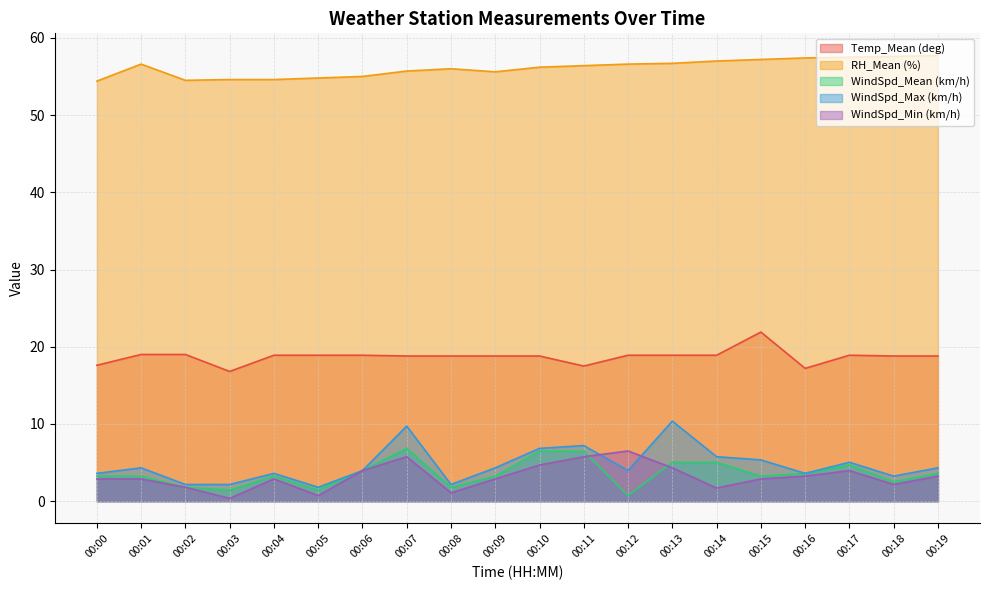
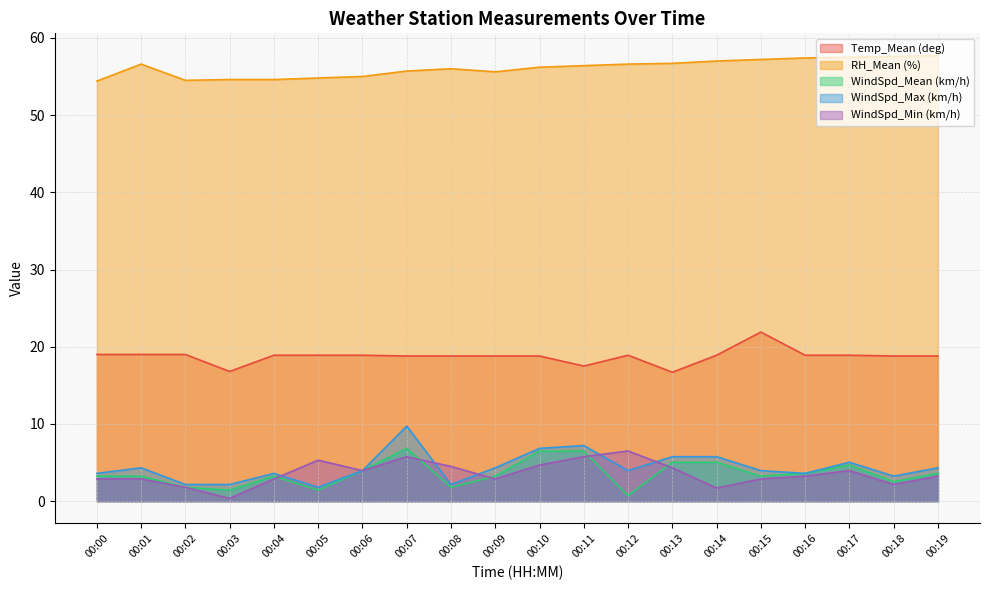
  {
    "Temp_Mean (deg)": {
-     "00:00": 18,
+     "00:00": 19,
      "00:01": 19,
      "00:02": 19,
      "00:03": 17,
      "00:04": 19,
      "00:05": 19,
      "00:06": 19,
      "00:07": 19,
      "00:08": 19,
      "00:09": 19,
      "00:10": 19,
      "00:11": 18,
      "00:12": 19,
-     "00:13": 19,
+     "00:13": 17,
      "00:14": 19,
      "00:15": 22,
-     "00:16": 17,
+     "00:16": 19,
      "00:17": 19,
      "00:18": 19,
      "00:19": 19
    },
    "RH_Mean (%)": {
      "00:00": 54,
      "00:01": 57,
      "00:02": 55,
      "00:03": 55,
      "00:04": 55,
      "00:05": 55,
      "00:06": 55,
      "00:07": 56,
      "00:08": 56,
      "00:09": 56,
      "00:10": 56,
      "00:11": 56,
      "00:12": 57,
      "00:13": 57,
      "00:14": 57,
      "00:15": 57,
      "00:16": 57
    },
    "WindSpd_Mean (km/h)": {
      "00:00": 3,
      "00:01": 3,
      "00:03": 1,
      "00:04": 3,
      "00:05": 1,
      "00:07": 7,
      "00:08": 2,
      "00:09": 3,
      "00:10": 6,
      "00:11": 6,
      "00:12": 1,
      "00:13": 5,
      "00:14": 5,
      "00:15": 3,
      "00:17": 5,
      "00:18": 3,
      "00:19": 4
    },
    "WindSpd_Max (km/h)": {
      "00:00": 4,
      "00:01": 4,
      "00:02": 2,
      "00:03": 2,
      "00:04": 4,
      "00:05": 2,
      "00:07": 10,
      "00:08": 2,
      "00:09": 4,
      "00:10": 7,
      "00:11": 7,
      "00:12": 4,
-     "00:13": 10,
+     "00:13": 6,
      "00:14": 6,
-     "00:15": 5,
+     "00:15": 4,
      "00:17": 5,
      "00:18": 3,
      "00:19": 4
    },
    "WindSpd_Min (km/h)": {
      "00:00": 3,
      "00:01": 3,
      "00:03": 0,
      "00:04": 3,
-     "00:05": 1,
+     "00:05": 5,
      "00:07": 6,
-     "00:08": 1,
+     "00:08": 5,
      "00:09": 3,
      "00:10": 5,
      "00:11": 6,
      "00:12": 7,
      "00:13": 4,
      "00:14": 2,
      "00:15": 3,
      "00:16": 3,
      "00:17": 4,
      "00:18": 2,
      "00:19": 3
    }
  }
